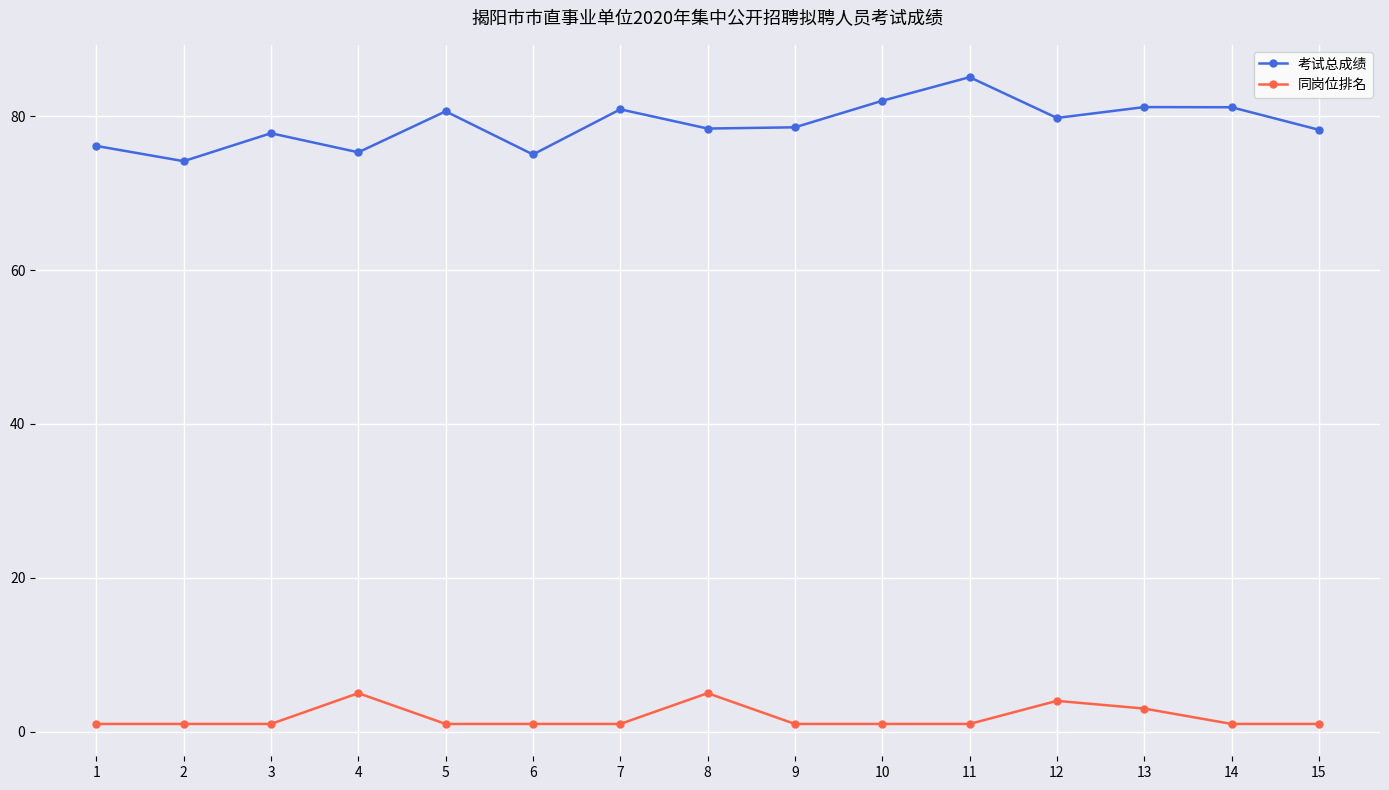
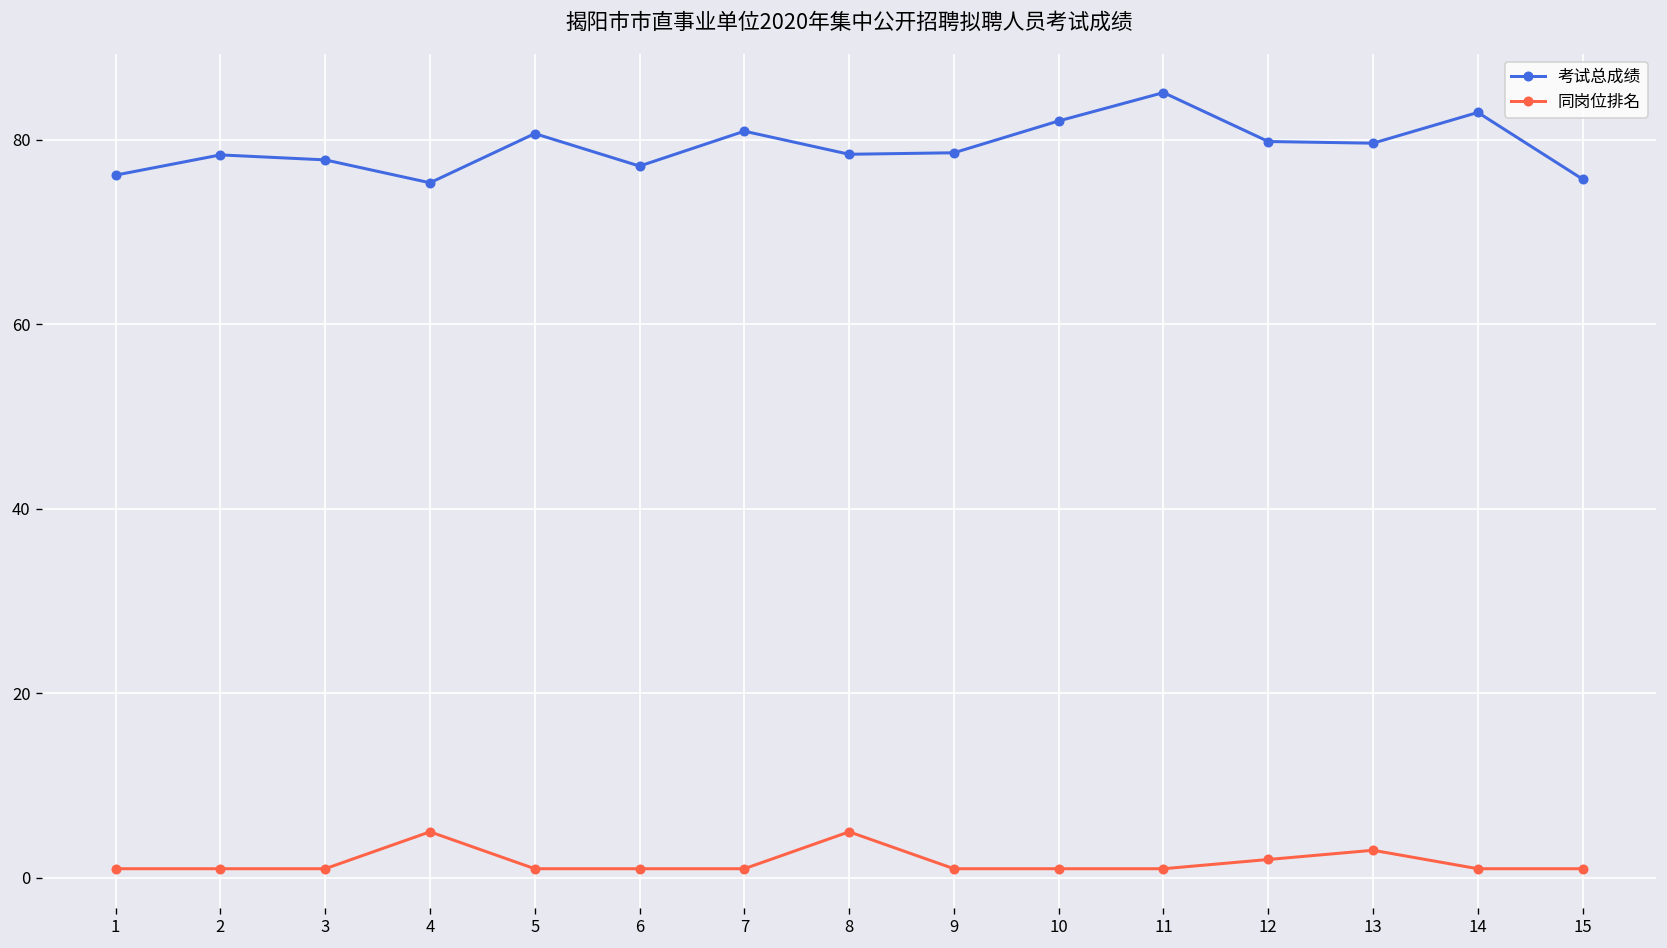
  {
    "考试总成绩": {
      "1": 76,
-     "2": 74,
+     "2": 78,
      "3": 78,
      "4": 75,
      "5": 81,
-     "6": 75,
+     "6": 77,
      "7": 81,
      "8": 78,
      "9": 79,
      "10": 82,
      "11": 85,
      "12": 80,
-     "13": 81,
-     "14": 81,
-     "15": 78
+     "13": 80,
+     "14": 83,
+     "15": 76
    },
    "同岗位排名": {
      "1": 1,
      "2": 1,
      "3": 1,
      "4": 5,
      "5": 1,
      "6": 1,
      "7": 1,
      "8": 5,
      "9": 1,
      "10": 1,
      "11": 1,
-     "12": 4,
+     "12": 2,
      "13": 3,
      "14": 1,
      "15": 1
    }
  }
